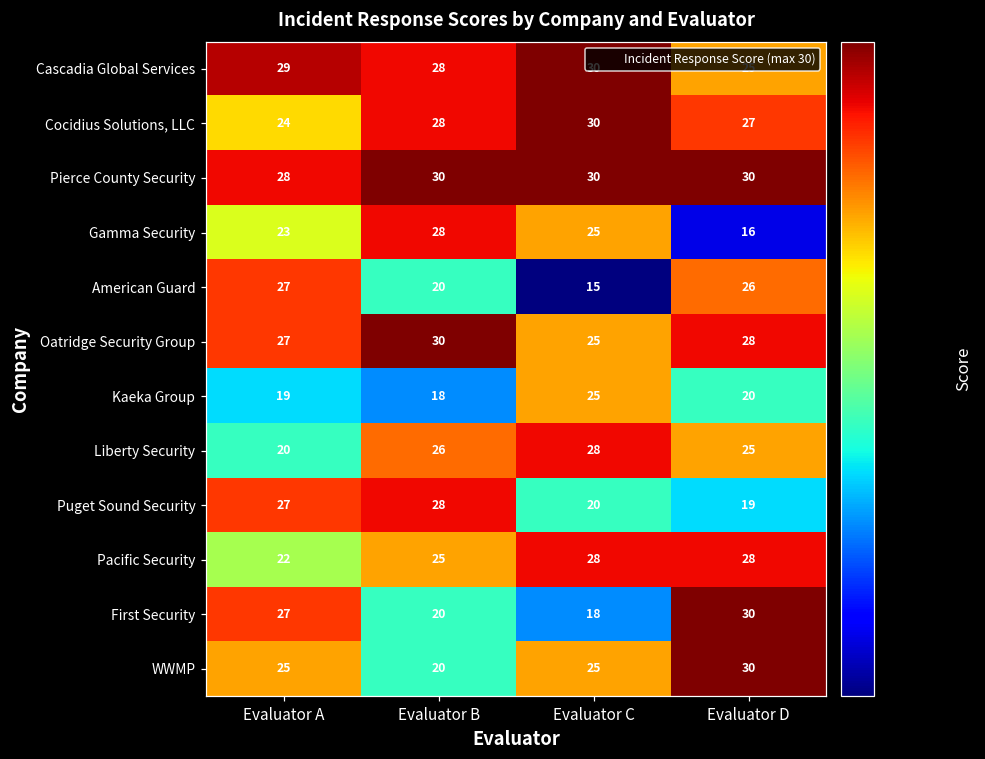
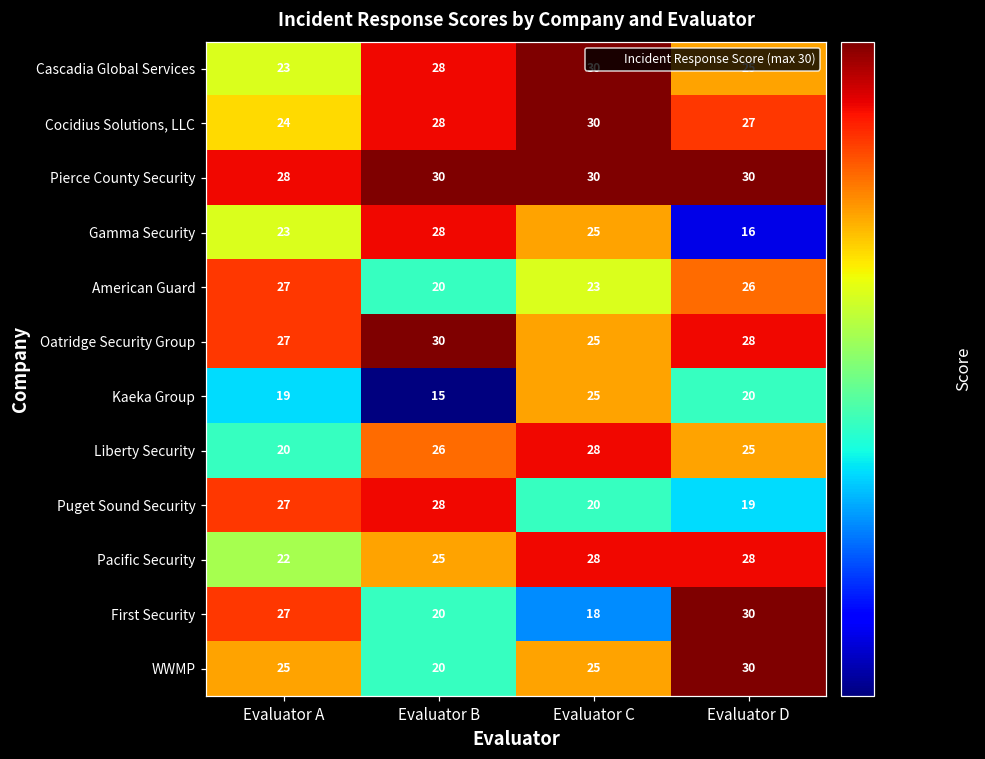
  {
    "Cascadia Global Services": {
-     "Evaluator A": 29,
+     "Evaluator A": 23,
      "Evaluator B": 28
    },
    "Cocidius Solutions, LLC": {
      "Evaluator A": 24,
      "Evaluator B": 28,
      "Evaluator C": 30,
      "Evaluator D": 27
    },
    "Pierce County Security": {
      "Evaluator A": 28,
      "Evaluator B": 30,
      "Evaluator C": 30,
      "Evaluator D": 30
    },
    "Gamma Security": {
      "Evaluator A": 23,
      "Evaluator B": 28,
      "Evaluator C": 25,
      "Evaluator D": 16
    },
    "American Guard": {
      "Evaluator A": 27,
      "Evaluator B": 20,
-     "Evaluator C": 15,
+     "Evaluator C": 23,
      "Evaluator D": 26
    },
    "Oatridge Security Group": {
      "Evaluator A": 27,
      "Evaluator B": 30,
      "Evaluator C": 25,
      "Evaluator D": 28
    },
    "Kaeka Group": {
      "Evaluator A": 19,
-     "Evaluator B": 18,
+     "Evaluator B": 15,
      "Evaluator C": 25,
      "Evaluator D": 20
    },
    "Liberty Security": {
      "Evaluator A": 20,
      "Evaluator B": 26,
      "Evaluator C": 28,
      "Evaluator D": 25
    },
    "Puget Sound Security": {
      "Evaluator A": 27,
      "Evaluator B": 28,
      "Evaluator C": 20,
      "Evaluator D": 19
    },
    "Pacific Security": {
      "Evaluator A": 22,
      "Evaluator B": 25,
      "Evaluator C": 28,
      "Evaluator D": 28
    },
    "First Security": {
      "Evaluator A": 27,
      "Evaluator B": 20,
      "Evaluator C": 18,
      "Evaluator D": 30
    },
    "WWMP": {
      "Evaluator A": 25,
      "Evaluator B": 20,
      "Evaluator C": 25,
      "Evaluator D": 30
    }
  }
